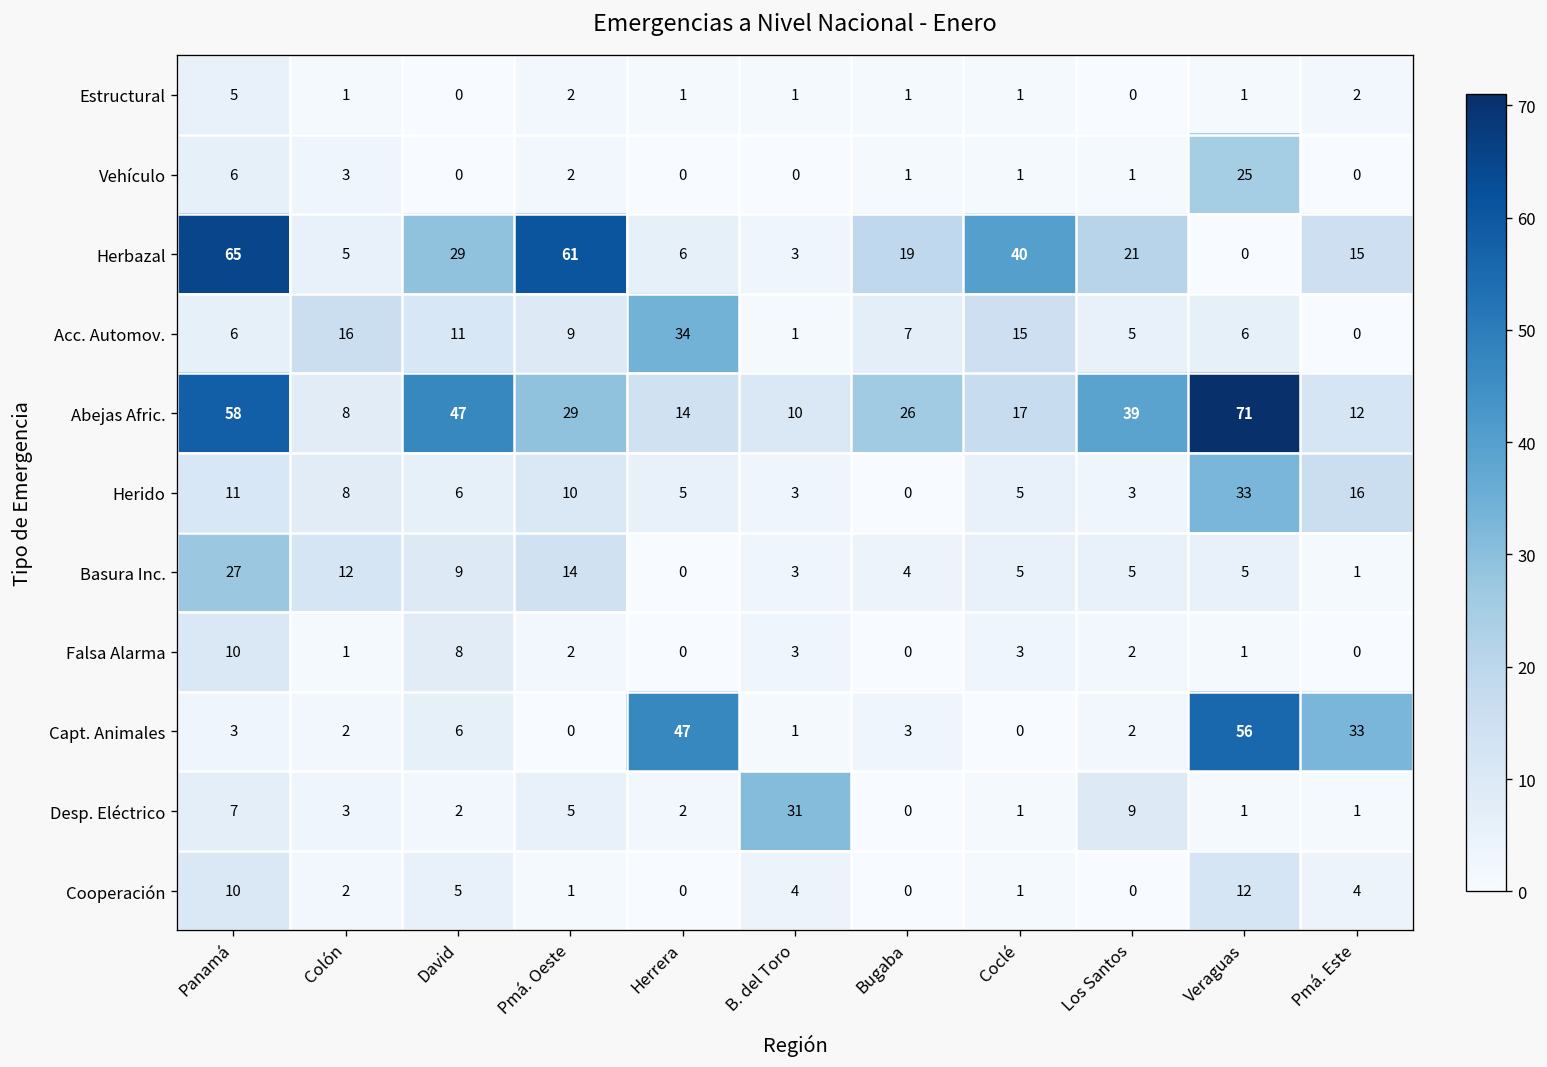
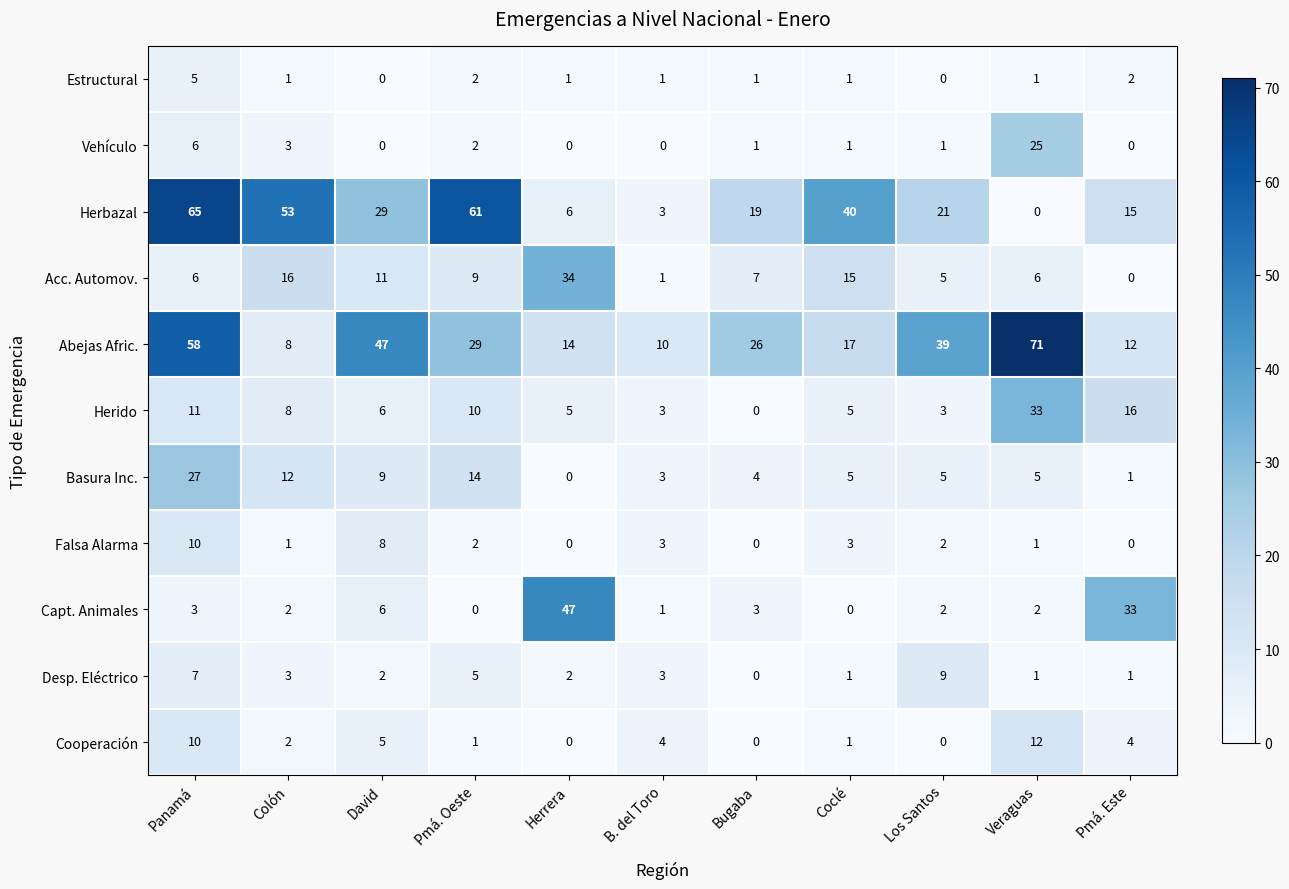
  {
    "Estructural": {
      "Panamá": 5,
      "Colón": 1,
      "David": 0,
      "Pmá. Oeste": 2,
      "Herrera": 1,
      "B. del Toro": 1,
      "Bugaba": 1,
      "Coclé": 1,
      "Los Santos": 0,
      "Veraguas": 1,
      "Pmá. Este": 2
    },
    "Vehículo": {
      "Panamá": 6,
      "Colón": 3,
      "David": 0,
      "Pmá. Oeste": 2,
      "Herrera": 0,
      "B. del Toro": 0,
      "Bugaba": 1,
      "Coclé": 1,
      "Los Santos": 1,
      "Veraguas": 25,
      "Pmá. Este": 0
    },
    "Herbazal": {
      "Panamá": 65,
-     "Colón": 5,
+     "Colón": 53,
      "David": 29,
      "Pmá. Oeste": 61,
      "Herrera": 6,
      "B. del Toro": 3,
      "Bugaba": 19,
      "Coclé": 40,
      "Los Santos": 21,
      "Veraguas": 0,
      "Pmá. Este": 15
    },
    "Acc. Automov.": {
      "Panamá": 6,
      "Colón": 16,
      "David": 11,
      "Pmá. Oeste": 9,
      "Herrera": 34,
      "B. del Toro": 1,
      "Bugaba": 7,
      "Coclé": 15,
      "Los Santos": 5,
      "Veraguas": 6,
      "Pmá. Este": 0
    },
    "Abejas Afric.": {
      "Panamá": 58,
      "Colón": 8,
      "David": 47,
      "Pmá. Oeste": 29,
      "Herrera": 14,
      "B. del Toro": 10,
      "Bugaba": 26,
      "Coclé": 17,
      "Los Santos": 39,
      "Veraguas": 71,
      "Pmá. Este": 12
    },
    "Herido": {
      "Panamá": 11,
      "Colón": 8,
      "David": 6,
      "Pmá. Oeste": 10,
      "Herrera": 5,
      "B. del Toro": 3,
      "Bugaba": 0,
      "Coclé": 5,
      "Los Santos": 3,
      "Veraguas": 33,
      "Pmá. Este": 16
    },
    "Basura Inc.": {
      "Panamá": 27,
      "Colón": 12,
      "David": 9,
      "Pmá. Oeste": 14,
      "Herrera": 0,
      "B. del Toro": 3,
      "Bugaba": 4,
      "Coclé": 5,
      "Los Santos": 5,
      "Veraguas": 5,
      "Pmá. Este": 1
    },
    "Falsa Alarma": {
      "Panamá": 10,
      "Colón": 1,
      "David": 8,
      "Pmá. Oeste": 2,
      "Herrera": 0,
      "B. del Toro": 3,
      "Bugaba": 0,
      "Coclé": 3,
      "Los Santos": 2,
      "Veraguas": 1,
      "Pmá. Este": 0
    },
    "Capt. Animales": {
      "Panamá": 3,
      "Colón": 2,
      "David": 6,
      "Pmá. Oeste": 0,
      "Herrera": 47,
      "B. del Toro": 1,
      "Bugaba": 3,
      "Coclé": 0,
      "Los Santos": 2,
-     "Veraguas": 56,
+     "Veraguas": 2,
      "Pmá. Este": 33
    },
    "Desp. Eléctrico": {
      "Panamá": 7,
      "Colón": 3,
      "David": 2,
      "Pmá. Oeste": 5,
      "Herrera": 2,
-     "B. del Toro": 31,
+     "B. del Toro": 3,
      "Bugaba": 0,
      "Coclé": 1,
      "Los Santos": 9,
      "Veraguas": 1,
      "Pmá. Este": 1
    },
    "Cooperación": {
      "Panamá": 10,
      "Colón": 2,
      "David": 5,
      "Pmá. Oeste": 1,
      "Herrera": 0,
      "B. del Toro": 4,
      "Bugaba": 0,
      "Coclé": 1,
      "Los Santos": 0,
      "Veraguas": 12,
      "Pmá. Este": 4
    }
  }
